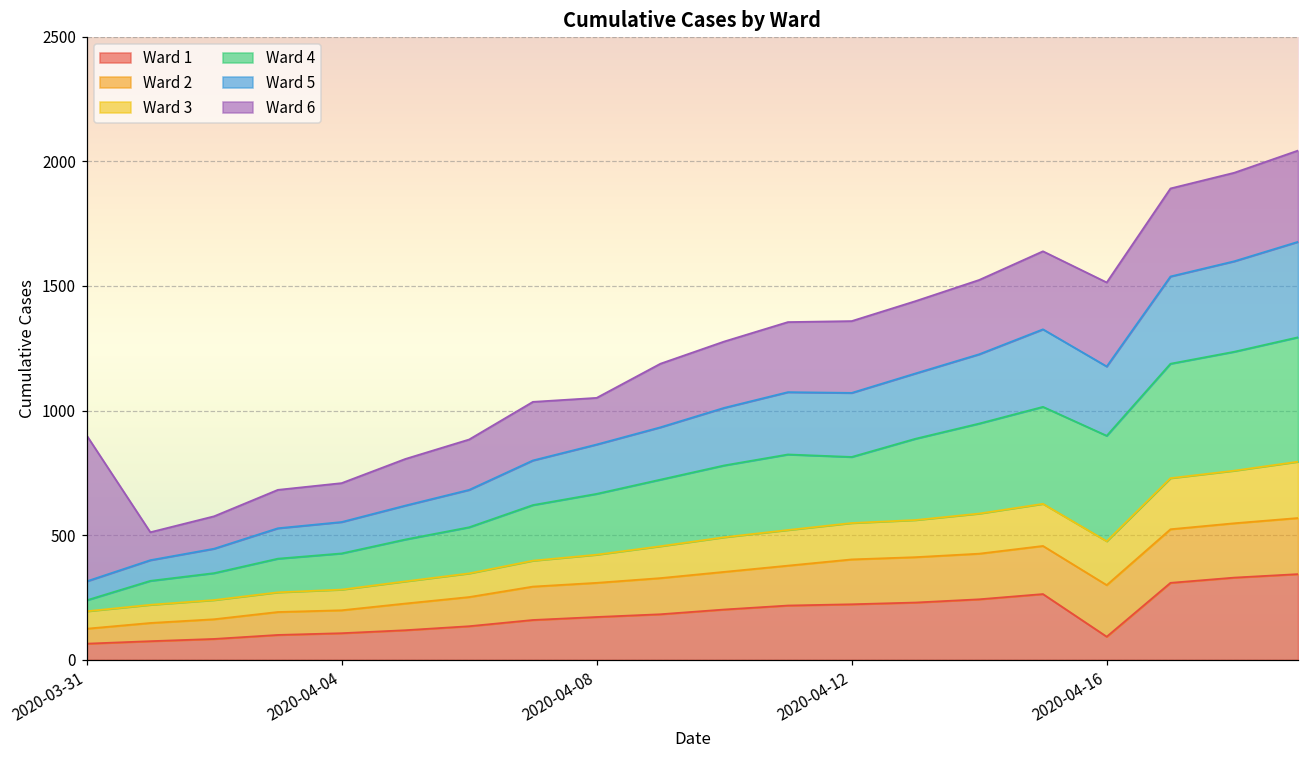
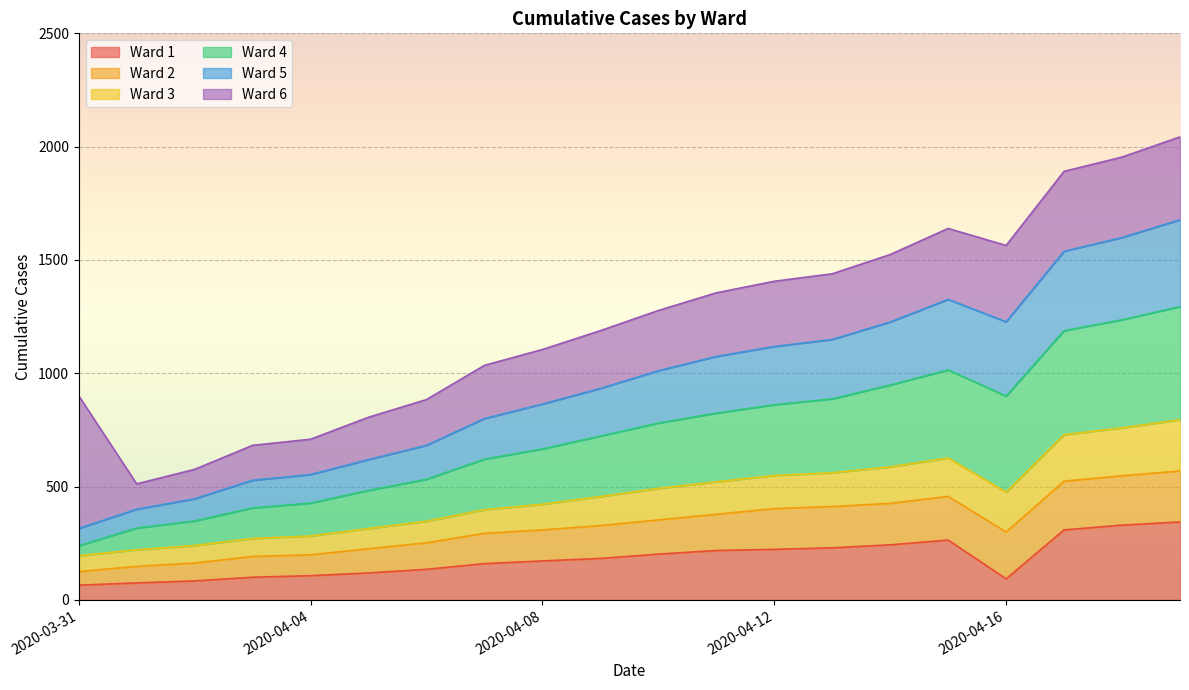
  {
    "Ward 1": {
      "2020-03-31": 70,
      "2020-04-04": 110,
      "2020-04-08": 170,
      "2020-04-12": 220,
      "2020-04-16": 90
    },
    "Ward 4": {
      "2020-03-31": 40,
      "2020-04-04": 150,
      "2020-04-08": 240,
-     "2020-04-12": 270,
+     "2020-04-12": 310,
      "2020-04-16": 420
    },
    "Ward 5": {
      "2020-03-31": 80,
      "2020-04-04": 130,
      "2020-04-08": 200,
      "2020-04-12": 260,
-     "2020-04-16": 280
+     "2020-04-16": 330
    },
    "Ward 6": {
      "2020-03-31": 590,
      "2020-04-04": 160,
-     "2020-04-08": 190,
+     "2020-04-08": 240,
      "2020-04-12": 290,
      "2020-04-16": 340
    }
  }
